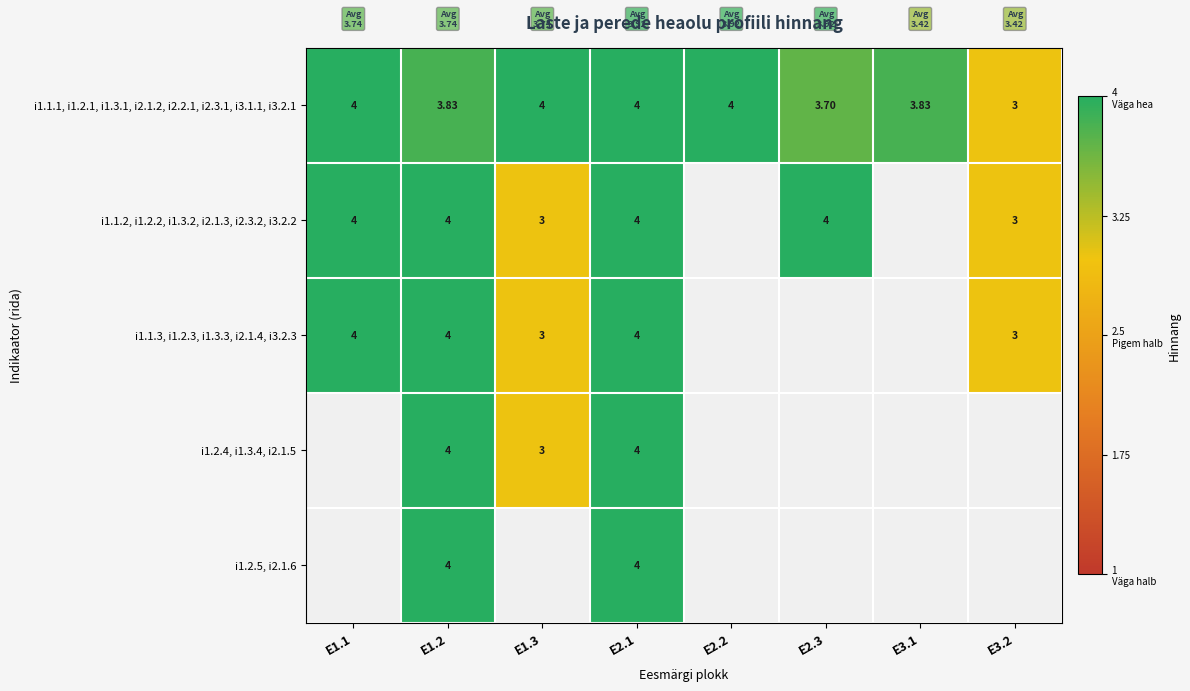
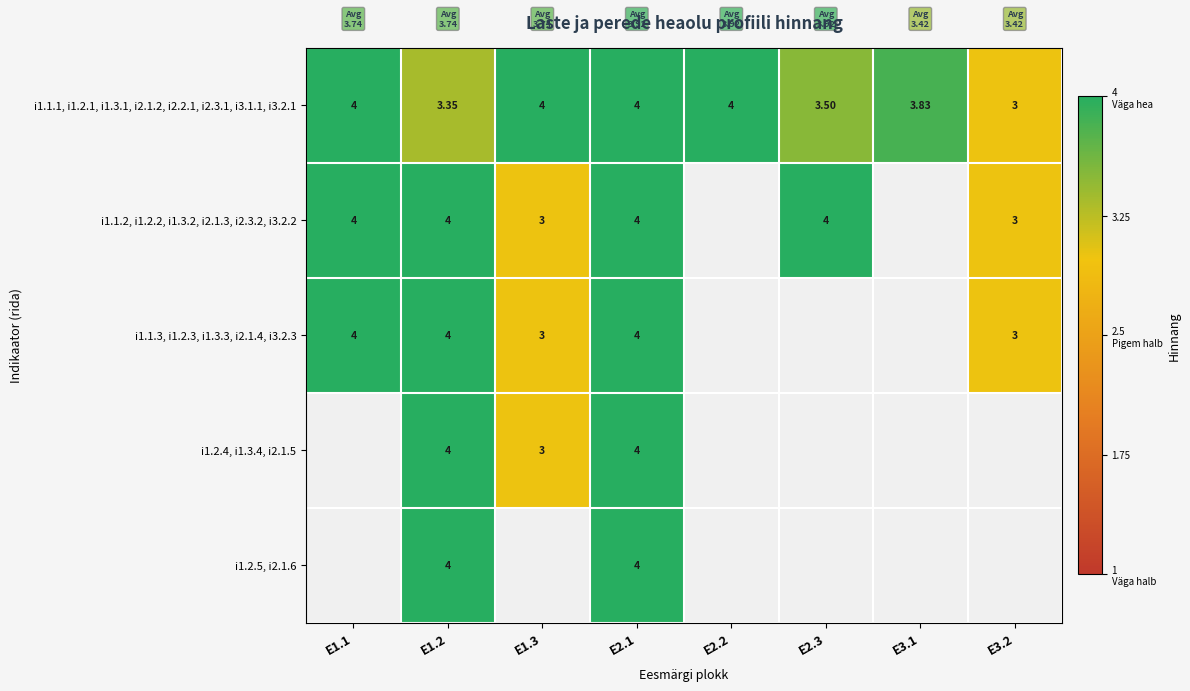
  {
    "i1.1.1, i1.2.1, i1.3.1, i2.1.2, i2.2.1, i2.3.1, i3.1.1, i3.2.1": {
      "E1.1": 4,
-     "E1.2": 3.83,
+     "E1.2": 3.35,
      "E1.3": 4,
      "E2.1": 4,
      "E2.2": 4,
-     "E2.3": 3.70,
+     "E2.3": 3.50,
      "E3.1": 3.83,
      "E3.2": 3
    },
    "i1.1.2, i1.2.2, i1.3.2, i2.1.3, i2.3.2, i3.2.2": {
      "E1.1": 4,
      "E1.2": 4,
      "E1.3": 3,
      "E2.1": 4,
      "E2.3": 4,
      "E3.2": 3
    },
    "i1.1.3, i1.2.3, i1.3.3, i2.1.4, i3.2.3": {
      "E1.1": 4,
      "E1.2": 4,
      "E1.3": 3,
      "E2.1": 4,
      "E3.2": 3
    },
    "i1.2.4, i1.3.4, i2.1.5": {
      "E1.2": 4,
      "E1.3": 3,
      "E2.1": 4
    },
    "i1.2.5, i2.1.6": {
      "E1.2": 4,
      "E2.1": 4
    }
  }
